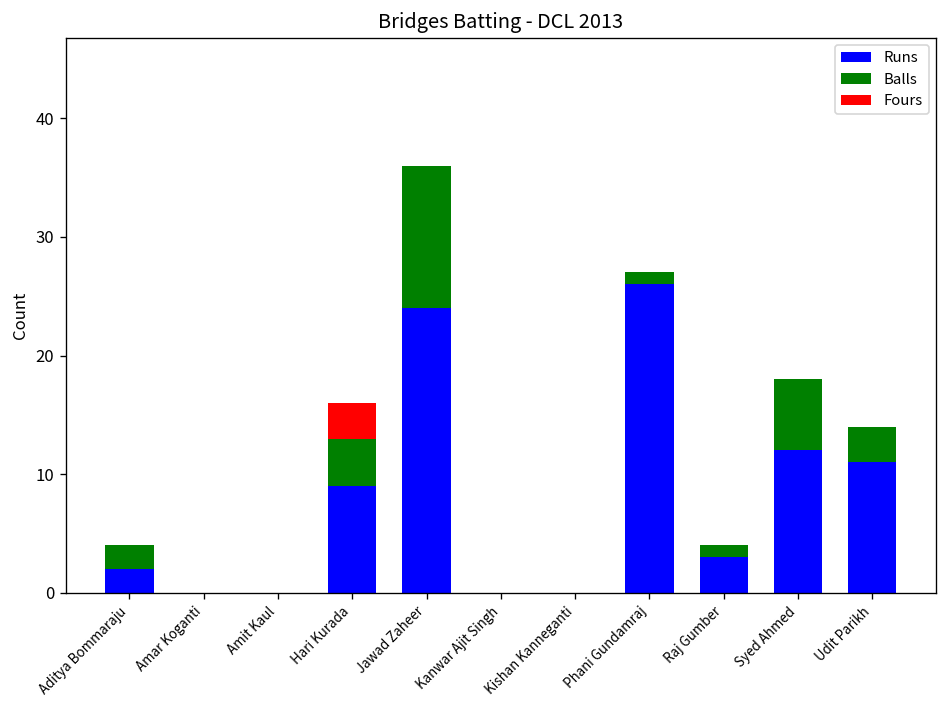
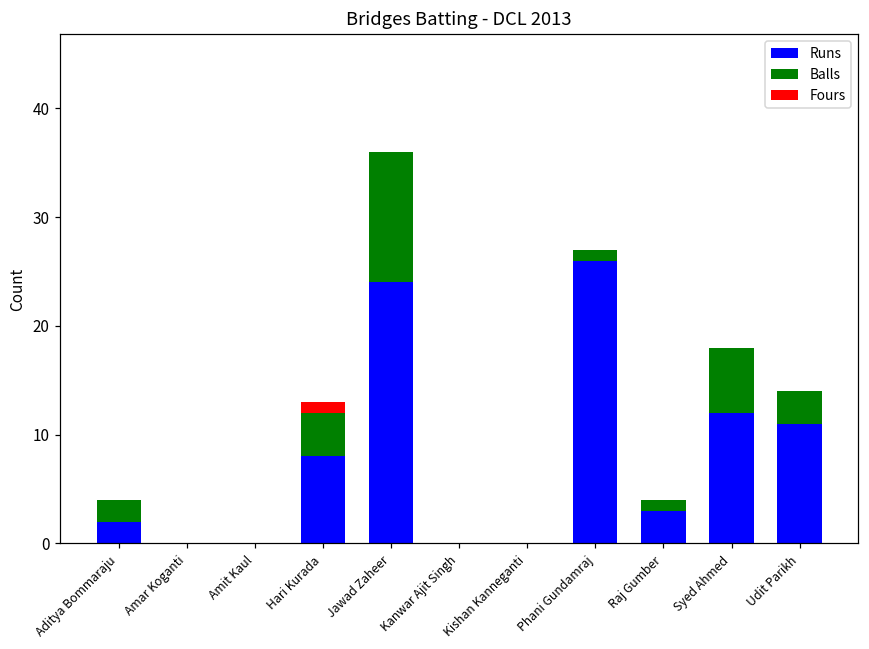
  {
    "Runs": {
      "Aditya Bommaraju": 2,
      "Amar Koganti": 0,
      "Amit Kaul": 0,
-     "Hari Kurada": 9,
+     "Hari Kurada": 8,
      "Jawad Zaheer": 24,
      "Kanwar Ajit Singh": 0,
      "Kishan Kanneganti": 0,
      "Phani Gundamraj": 26,
      "Raj Gumber": 3,
      "Syed Ahmed": 12,
      "Udit Parikh": 11
    },
    "Balls": {
      "Aditya Bommaraju": 2,
      "Amar Koganti": 0,
      "Amit Kaul": 0,
      "Hari Kurada": 4,
      "Jawad Zaheer": 12,
      "Kanwar Ajit Singh": 0,
      "Kishan Kanneganti": 0,
      "Phani Gundamraj": 1,
      "Raj Gumber": 1,
      "Syed Ahmed": 6,
      "Udit Parikh": 3
    },
    "Fours": {
      "Aditya Bommaraju": 0,
      "Amar Koganti": 0,
      "Amit Kaul": 0,
-     "Hari Kurada": 3,
+     "Hari Kurada": 1,
      "Jawad Zaheer": 0,
      "Kanwar Ajit Singh": 0,
      "Kishan Kanneganti": 0,
      "Phani Gundamraj": 0,
      "Raj Gumber": 0,
      "Syed Ahmed": 0,
      "Udit Parikh": 0
    }
  }
